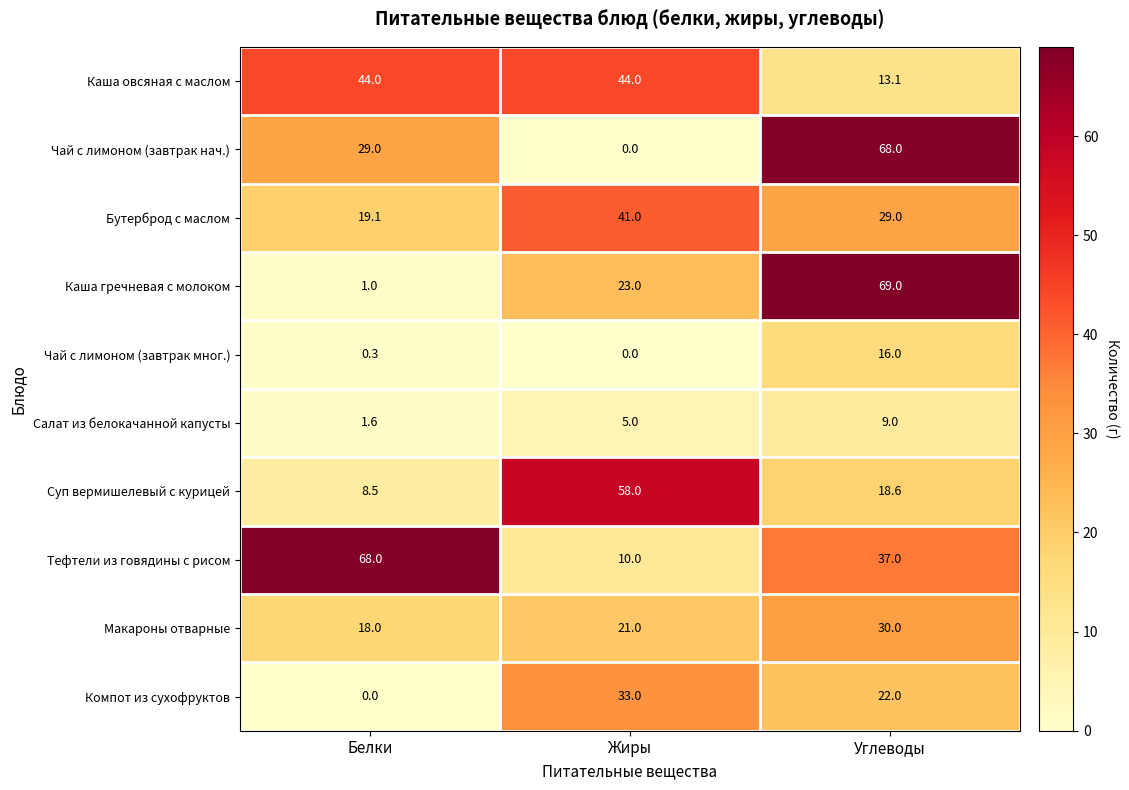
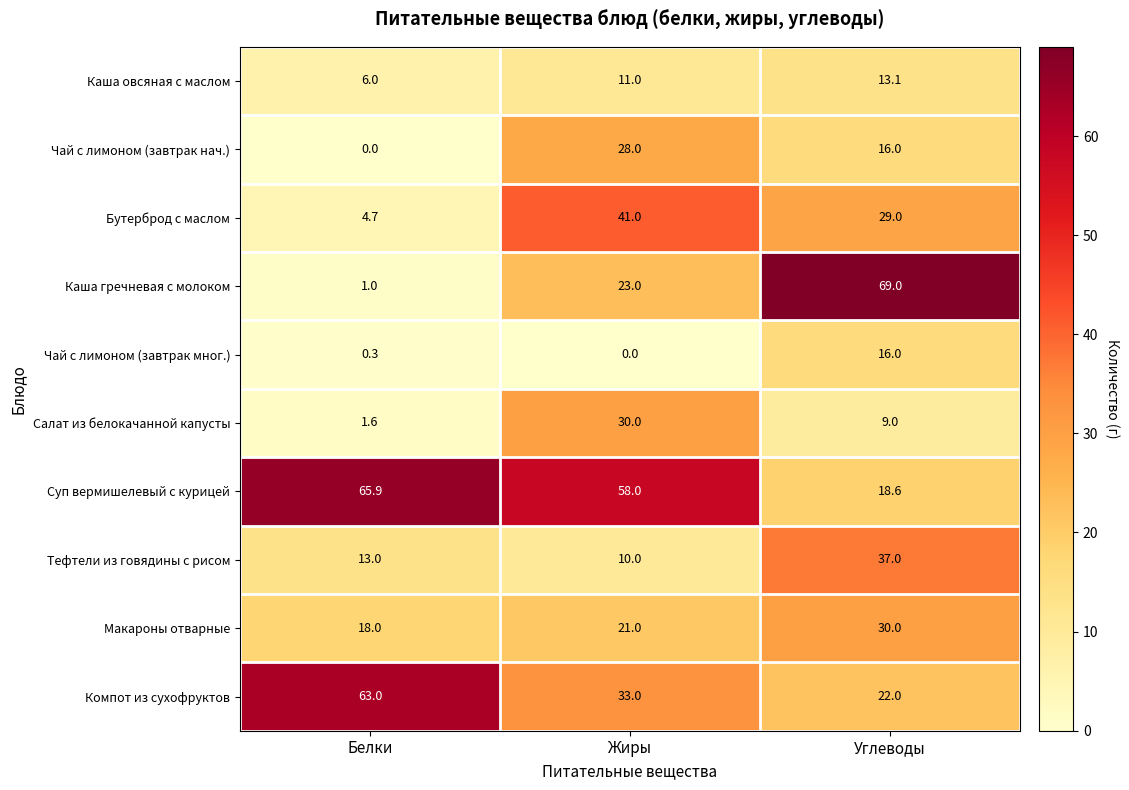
  {
    "Каша овсяная с маслом": {
-     "Белки": 44.0,
-     "Жиры": 44.0,
+     "Белки": 6.0,
+     "Жиры": 11.0,
      "Углеводы": 13.1
    },
    "Чай с лимоном (завтрак нач.)": {
-     "Белки": 29.0,
-     "Жиры": 0.0,
-     "Углеводы": 68.0
+     "Белки": 0.0,
+     "Жиры": 28.0,
+     "Углеводы": 16.0
    },
    "Бутерброд с маслом": {
-     "Белки": 19.1,
+     "Белки": 4.7,
      "Жиры": 41.0,
      "Углеводы": 29.0
    },
    "Каша гречневая с молоком": {
      "Белки": 1.0,
      "Жиры": 23.0,
      "Углеводы": 69.0
    },
    "Чай с лимоном (завтрак мног.)": {
      "Белки": 0.3,
      "Жиры": 0.0,
      "Углеводы": 16.0
    },
    "Салат из белокачанной капусты": {
      "Белки": 1.6,
-     "Жиры": 5.0,
+     "Жиры": 30.0,
      "Углеводы": 9.0
    },
    "Суп вермишелевый с курицей": {
-     "Белки": 8.5,
+     "Белки": 65.9,
      "Жиры": 58.0,
      "Углеводы": 18.6
    },
    "Тефтели из говядины с рисом": {
-     "Белки": 68.0,
+     "Белки": 13.0,
      "Жиры": 10.0,
      "Углеводы": 37.0
    },
    "Макароны отварные": {
      "Белки": 18.0,
      "Жиры": 21.0,
      "Углеводы": 30.0
    },
    "Компот из сухофруктов": {
-     "Белки": 0.0,
+     "Белки": 63.0,
      "Жиры": 33.0,
      "Углеводы": 22.0
    }
  }
